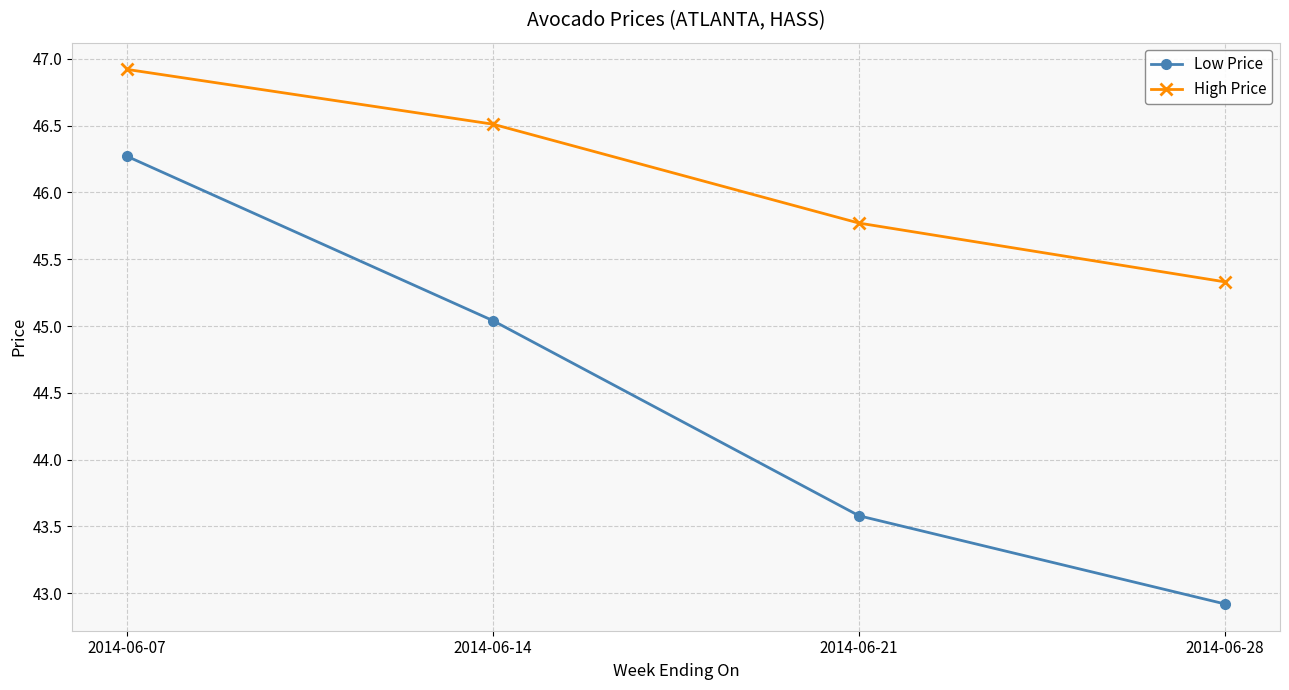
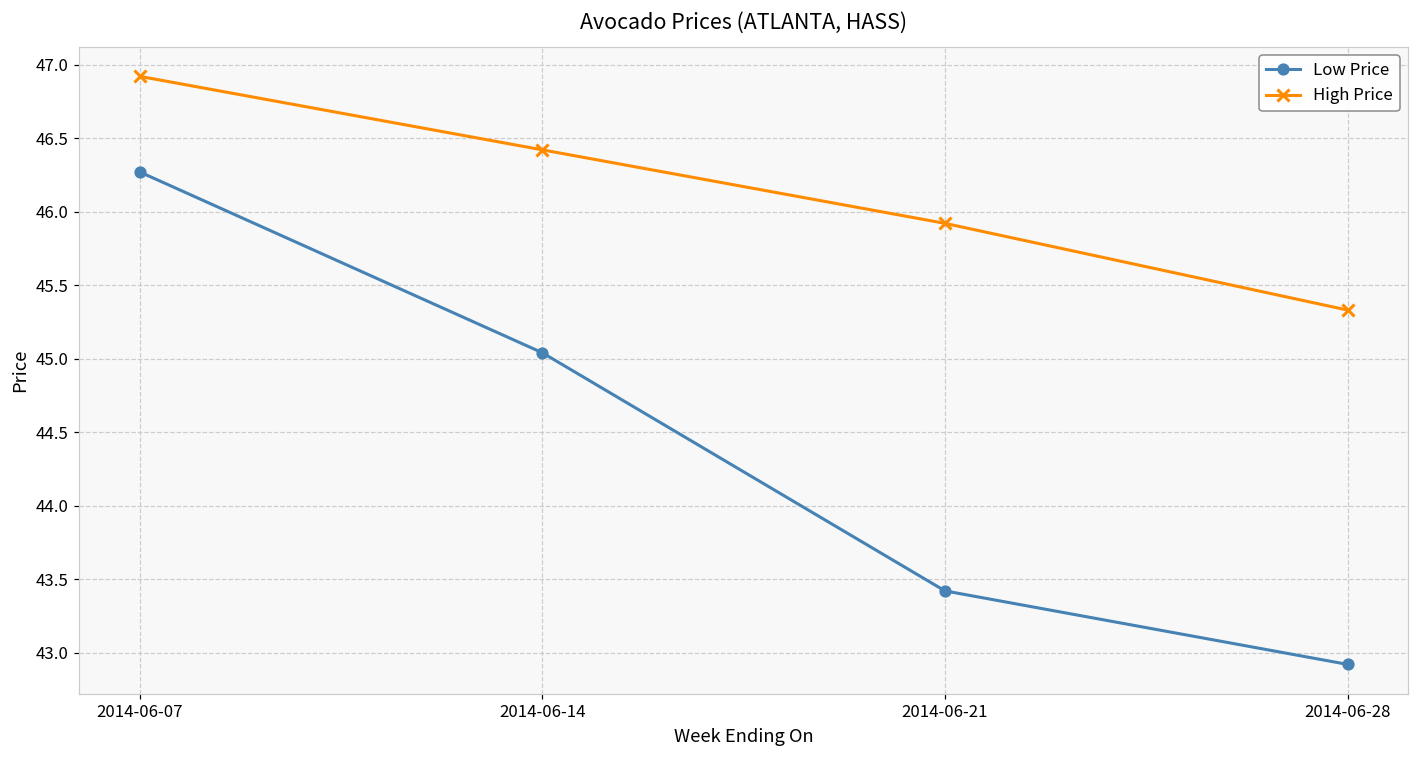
  {
    "Low Price": {
      "2014-06-07": 46.27,
      "2014-06-14": 45.04,
-     "2014-06-21": 43.58,
+     "2014-06-21": 43.42,
      "2014-06-28": 42.92
    },
    "High Price": {
      "2014-06-07": 46.92,
-     "2014-06-14": 46.51,
-     "2014-06-21": 45.77,
+     "2014-06-14": 46.42,
+     "2014-06-21": 45.92,
      "2014-06-28": 45.33
    }
  }
